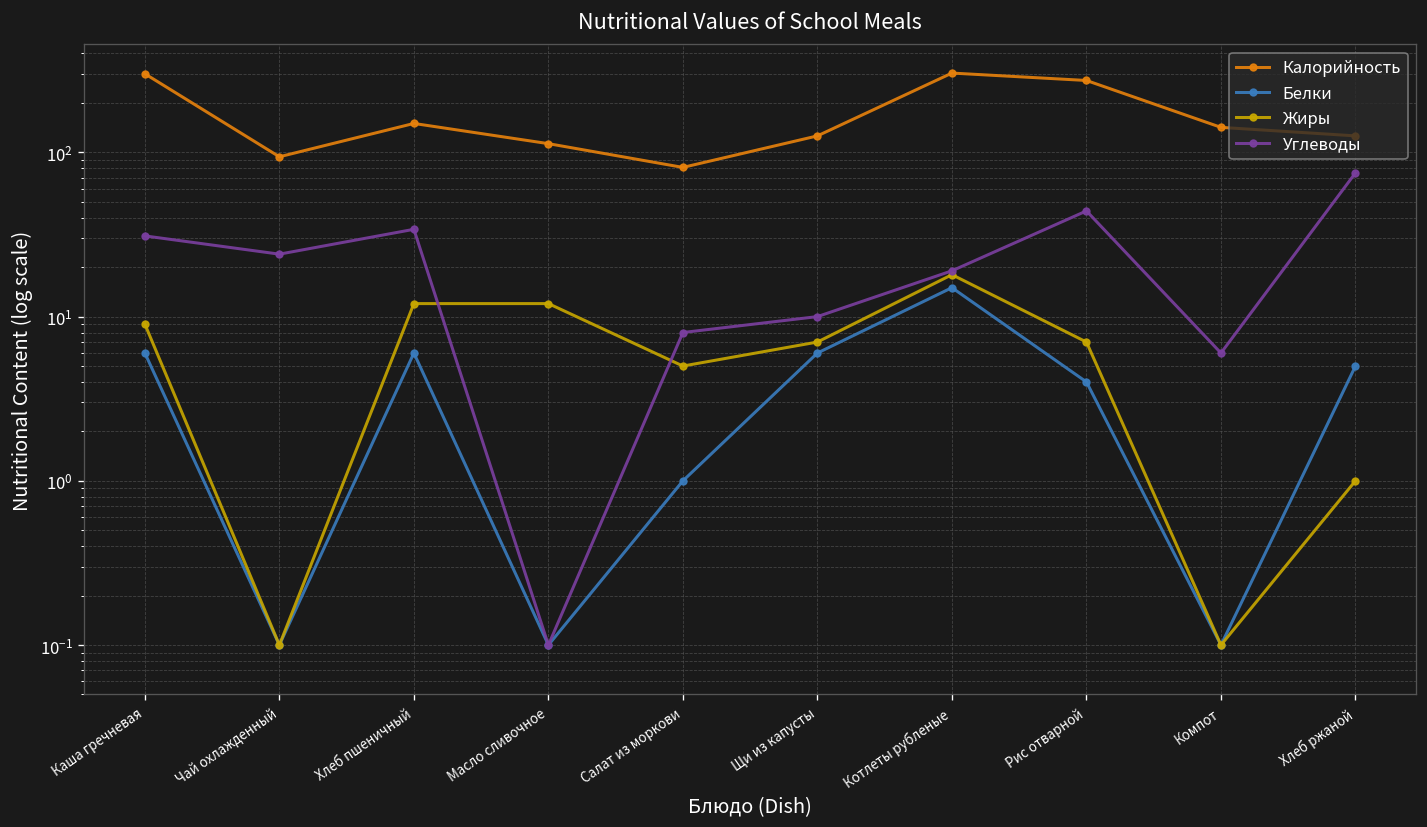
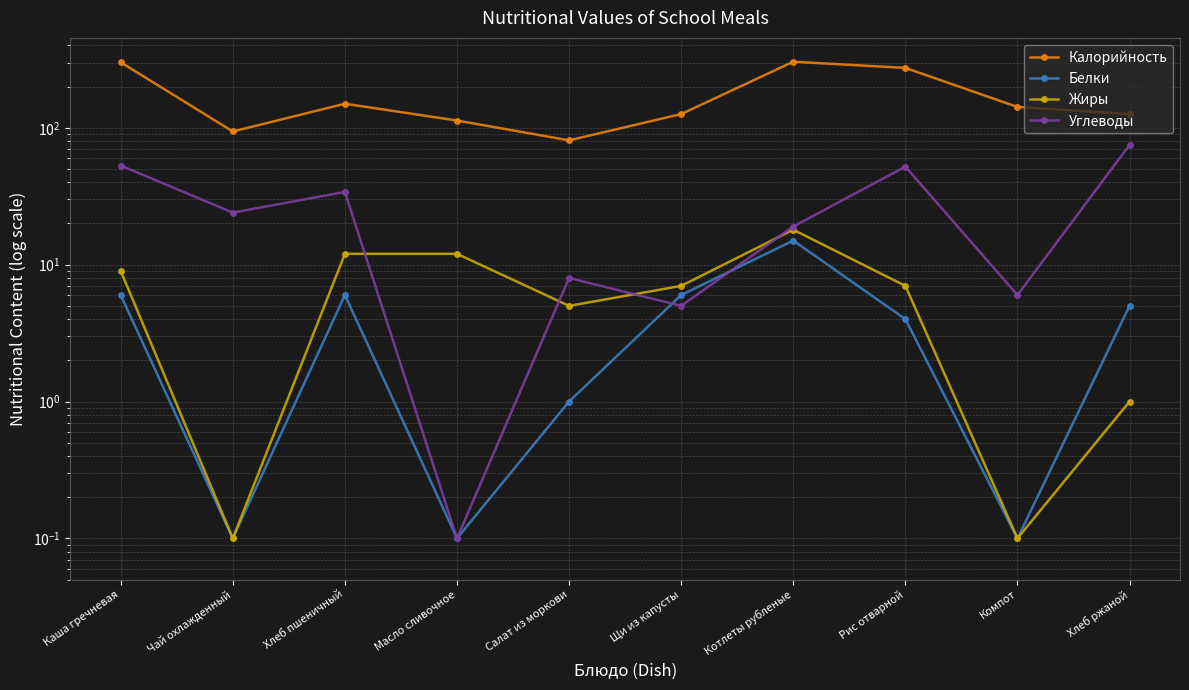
  {
    "Белки": {
      "Каша гречневая": 6,
      "Хлеб пшеничный": 6,
      "Салат из моркови": 1,
      "Щи из капусты": 6,
      "Котлеты рубленые": 15,
      "Рис отварной": 4,
      "Хлеб ржаной": 5
    },
    "Углеводы": {
-     "Каша гречневая": 31,
+     "Каша гречневая": 53,
      "Чай охлажденный": 24,
      "Хлеб пшеничный": 34,
      "Салат из моркови": 8,
-     "Щи из капусты": 10,
+     "Щи из капусты": 5,
      "Котлеты рубленые": 19,
-     "Рис отварной": 44,
+     "Рис отварной": 52,
      "Компот": 6,
      "Хлеб ржаной": 80
    }
  }
